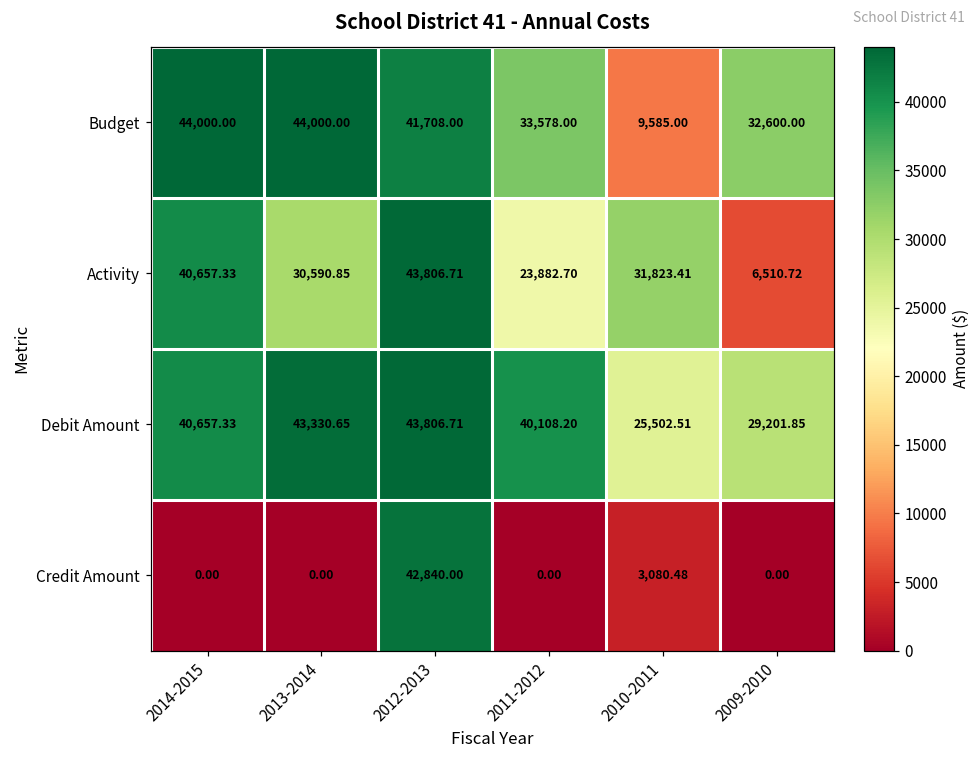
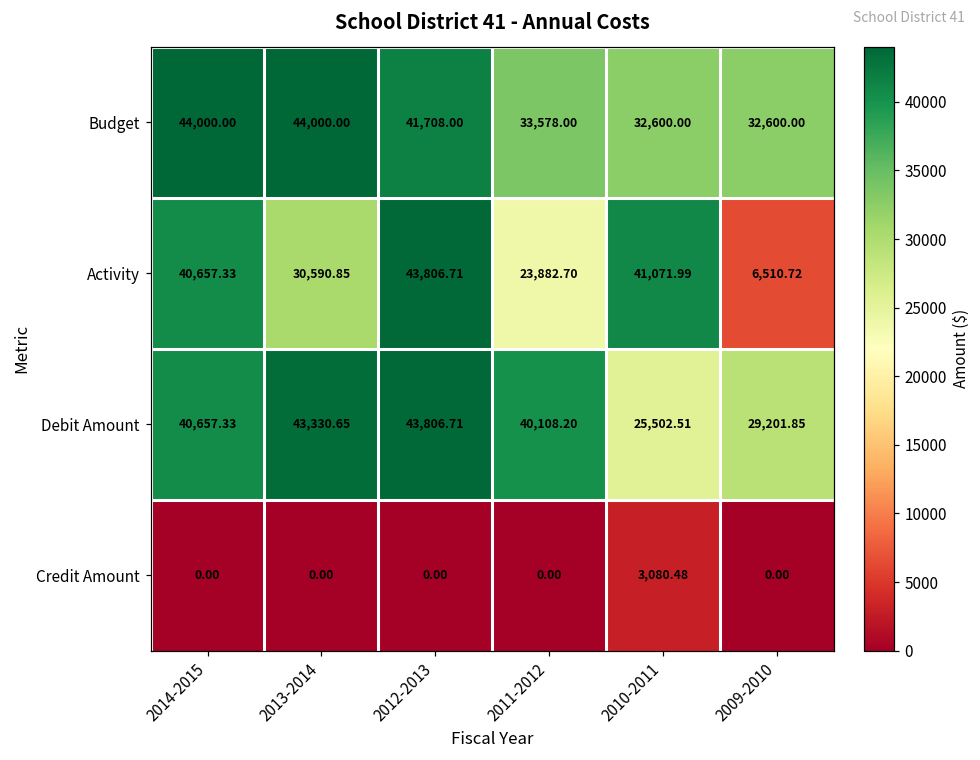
  {
    "Budget": {
      "2014-2015": "44,000.00",
      "2013-2014": "44,000.00",
      "2012-2013": "41,708.00",
      "2011-2012": "33,578.00",
-     "2010-2011": "9,585.00",
+     "2010-2011": "32,600.00",
      "2009-2010": "32,600.00"
    },
    "Activity": {
      "2014-2015": "40,657.33",
      "2013-2014": "30,590.85",
      "2012-2013": "43,806.71",
      "2011-2012": "23,882.70",
-     "2010-2011": "31,823.41",
+     "2010-2011": "41,071.99",
      "2009-2010": "6,510.72"
    },
    "Debit Amount": {
      "2014-2015": "40,657.33",
      "2013-2014": "43,330.65",
      "2012-2013": "43,806.71",
      "2011-2012": "40,108.20",
      "2010-2011": "25,502.51",
      "2009-2010": "29,201.85"
    },
    "Credit Amount": {
      "2014-2015": "0.00",
      "2013-2014": "0.00",
-     "2012-2013": "42,840.00",
+     "2012-2013": "0.00",
      "2011-2012": "0.00",
      "2010-2011": "3,080.48",
      "2009-2010": "0.00"
    }
  }
